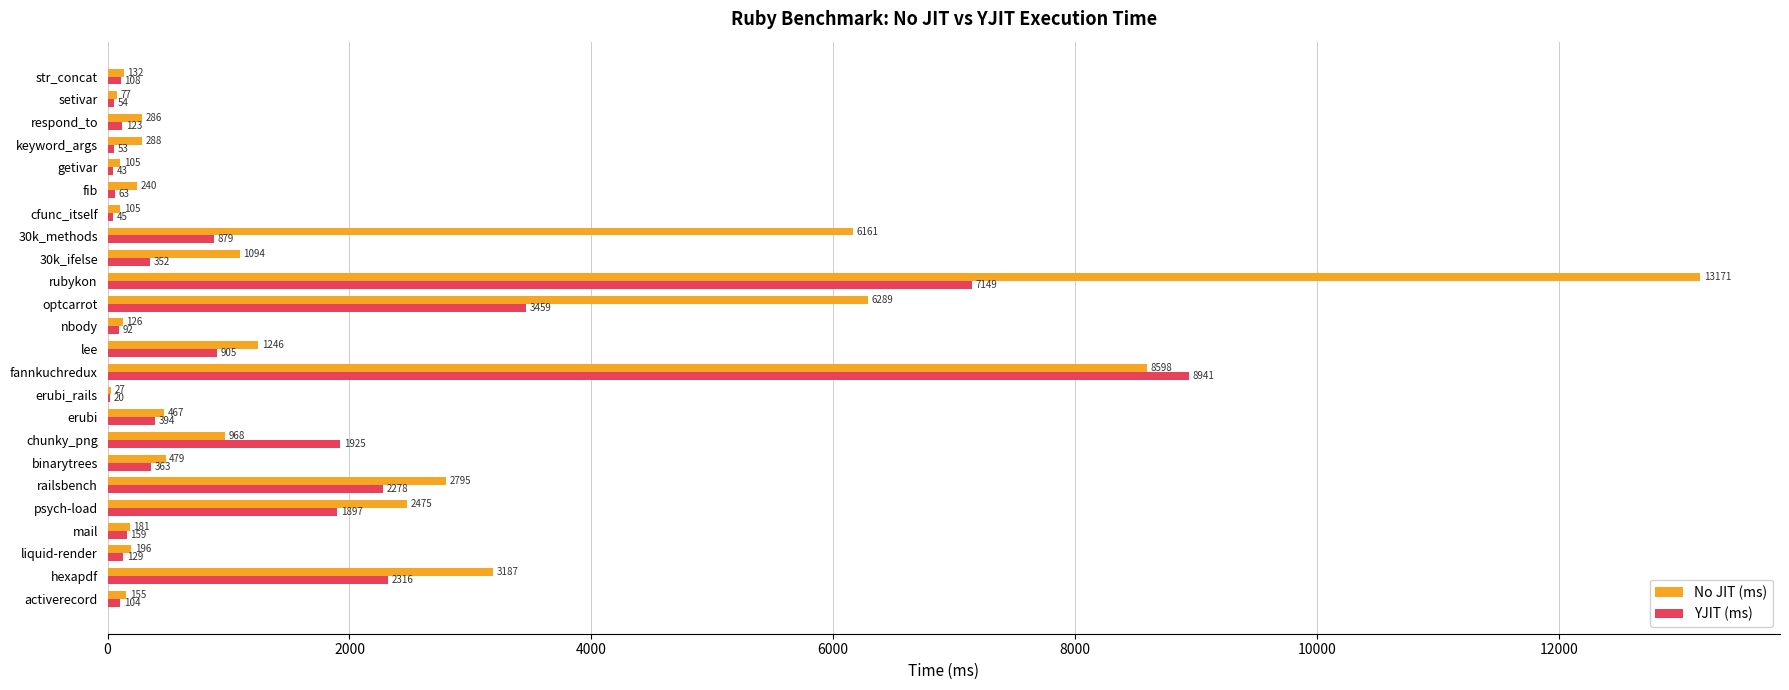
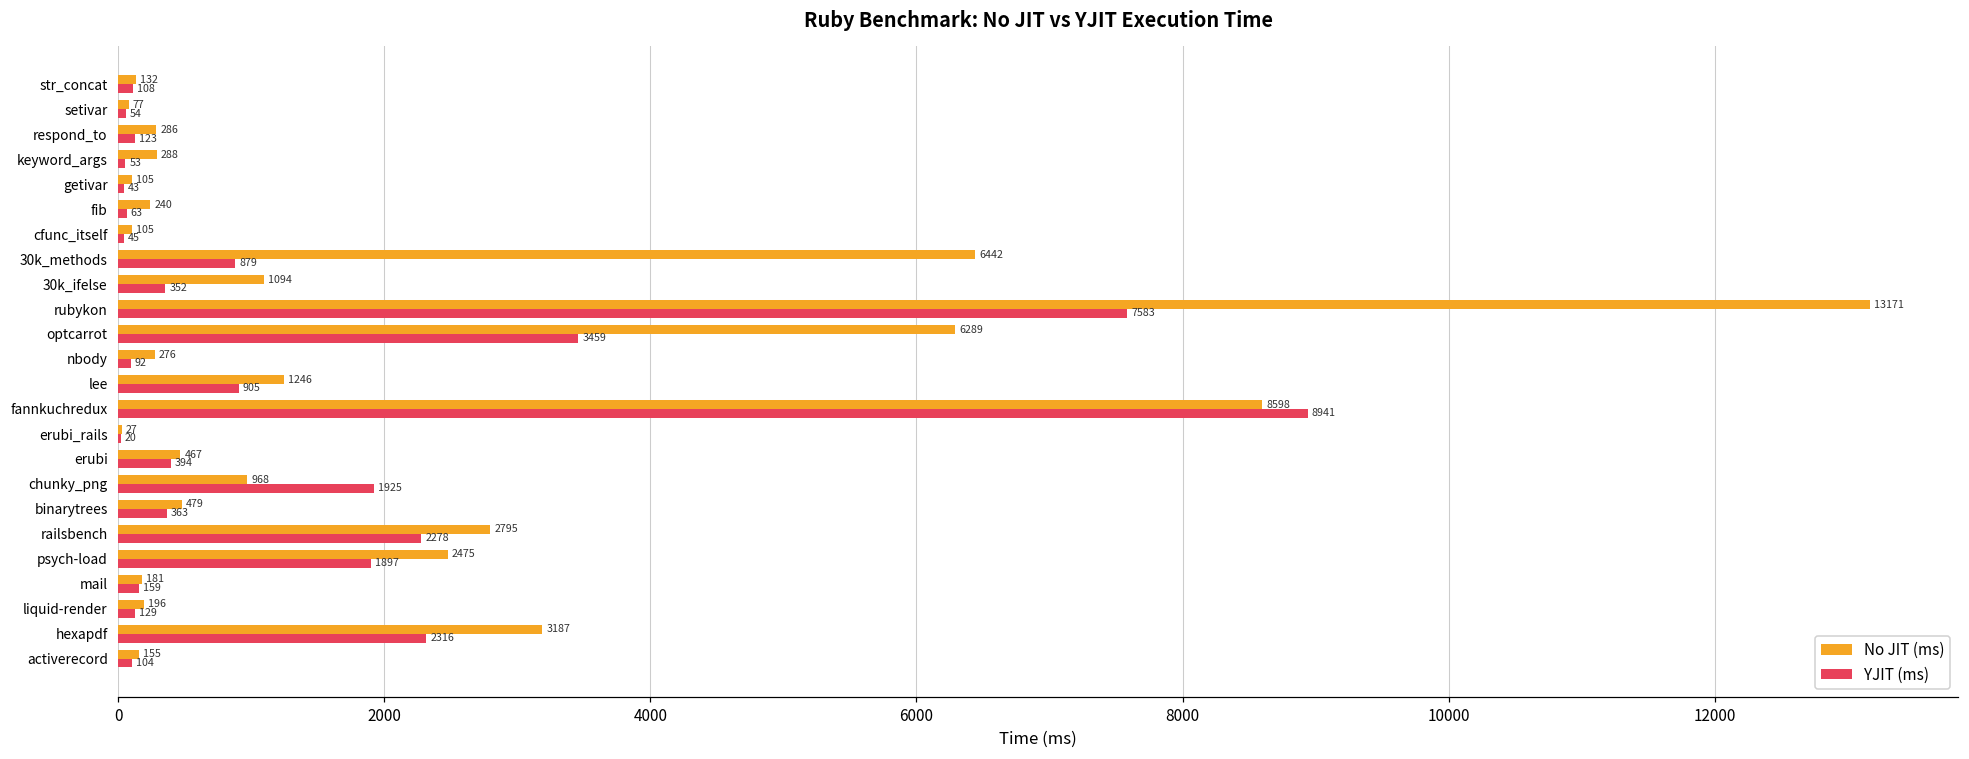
  {
    "No JIT (ms)": {
      "respond_to": 286,
      "keyword_args": 288,
      "getivar": 105,
      "fib": 240,
      "cfunc_itself": 105,
-     "30k_methods": 6161,
+     "30k_methods": 6442,
      "30k_ifelse": 1094,
      "rubykon": 13171,
      "optcarrot": 6289,
-     "nbody": 126,
+     "nbody": 276,
      "lee": 1246,
      "fannkuchredux": 8598,
      "erubi": 467,
      "chunky_png": 968,
      "binarytrees": 479,
      "railsbench": 2795,
      "psych-load": 2475,
      "liquid-render": 196,
      "hexapdf": 3187,
      "activerecord": 155
    },
    "YJIT (ms)": {
      "respond_to": 123,
      "keyword_args": 53,
      "getivar": 43,
      "fib": 63,
      "cfunc_itself": 45,
      "30k_methods": 879,
      "30k_ifelse": 352,
-     "rubykon": 7149,
+     "rubykon": 7583,
      "optcarrot": 3459,
      "nbody": 92,
      "lee": 905,
      "fannkuchredux": 8941,
      "erubi": 394,
      "chunky_png": 1925,
      "binarytrees": 363,
      "railsbench": 2278,
      "psych-load": 1897,
      "liquid-render": 129,
      "hexapdf": 2316,
      "activerecord": 104
    }
  }
